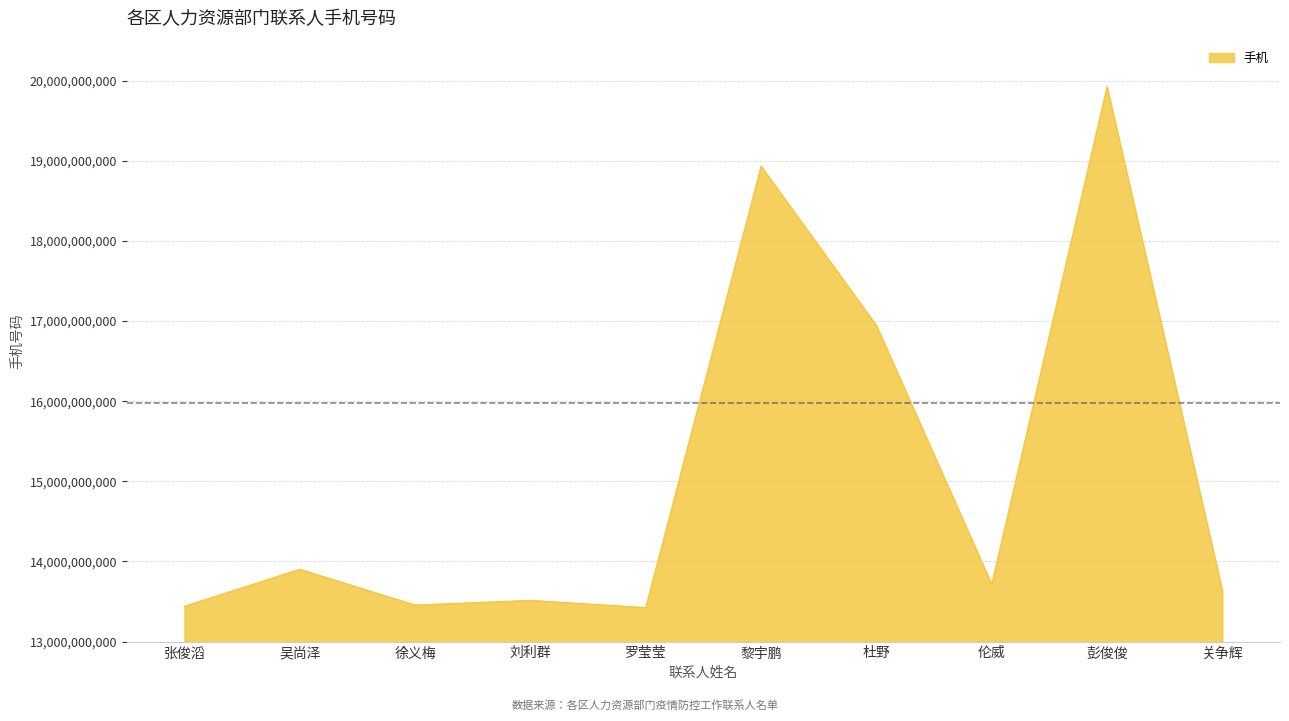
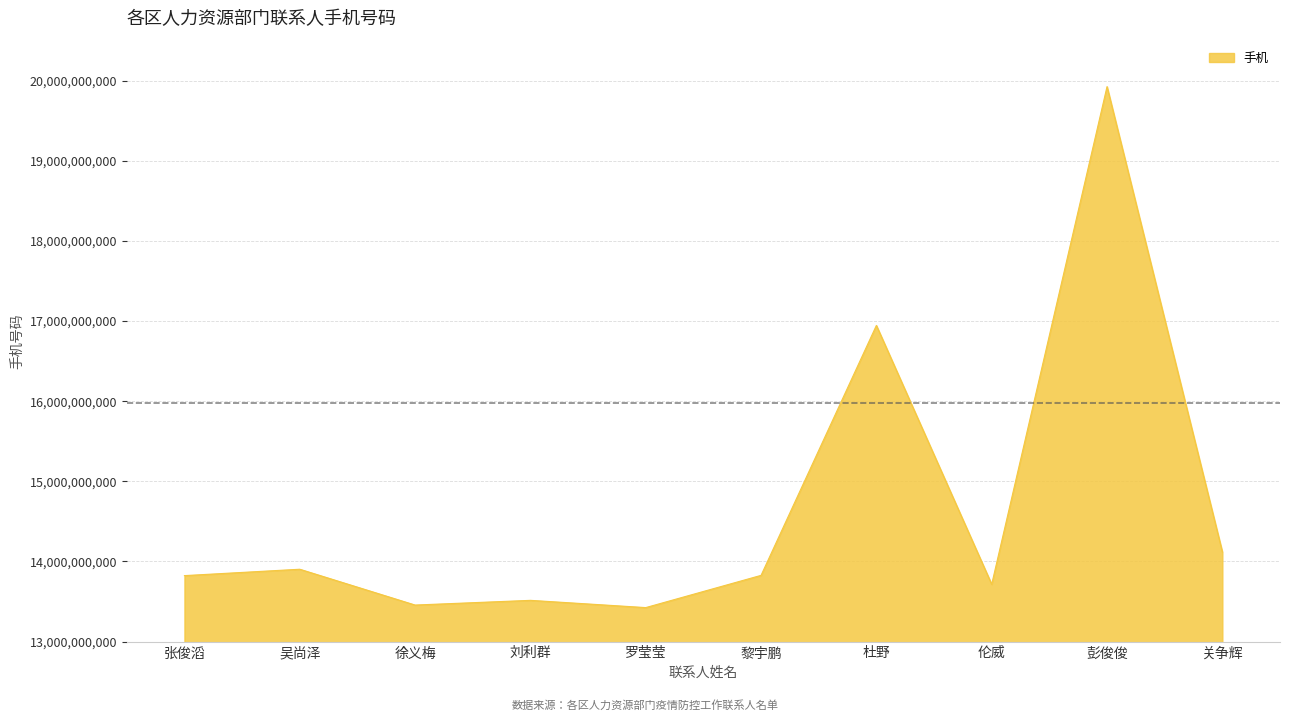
  {
-   "张俊滔": "13,400,000,000",
+   "张俊滔": "13,800,000,000",
    "吴尚泽": "13,900,000,000",
    "徐义梅": "13,500,000,000",
    "刘利群": "13,500,000,000",
    "罗莹莹": "13,400,000,000",
-   "黎宇鹏": "18,900,000,000",
+   "黎宇鹏": "13,800,000,000",
    "杜野": "16,900,000,000",
    "伦威": "13,700,000,000",
    "彭俊俊": "19,900,000,000",
-   "关争辉": "13,600,000,000"
+   "关争辉": "14,100,000,000"
  }
